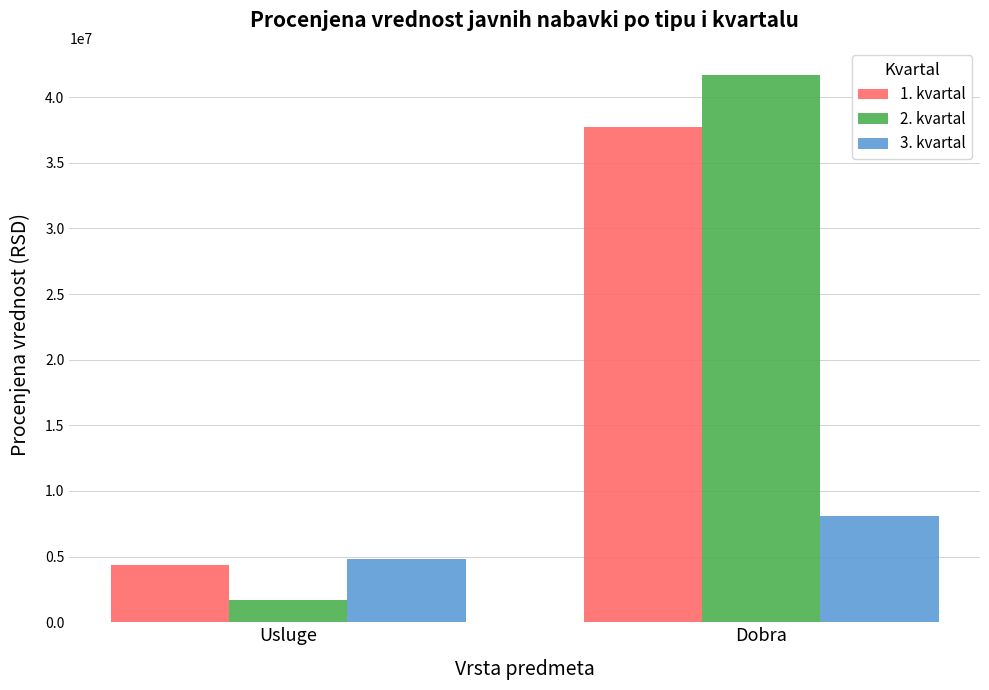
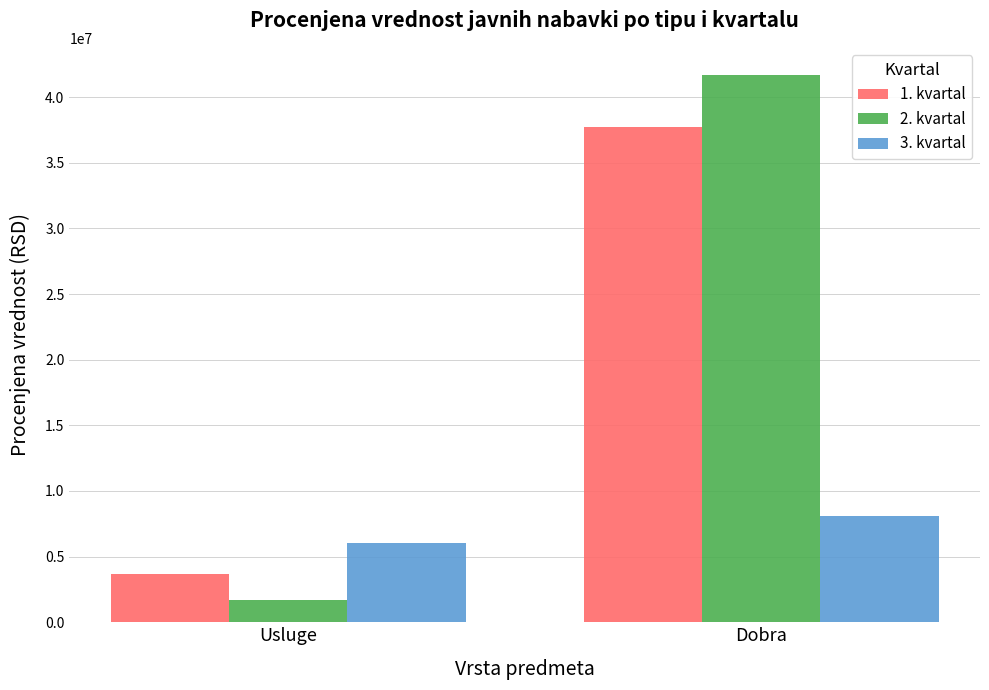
  {
    "1. kvartal": {
-     "Usluge": 4300000,
+     "Usluge": 3700000,
      "Dobra": 37700000
    },
    "2. kvartal": {
      "Usluge": 1700000,
      "Dobra": 41700000
    },
    "3. kvartal": {
-     "Usluge": 4800000,
+     "Usluge": 6000000,
      "Dobra": 8100000
    }
  }
